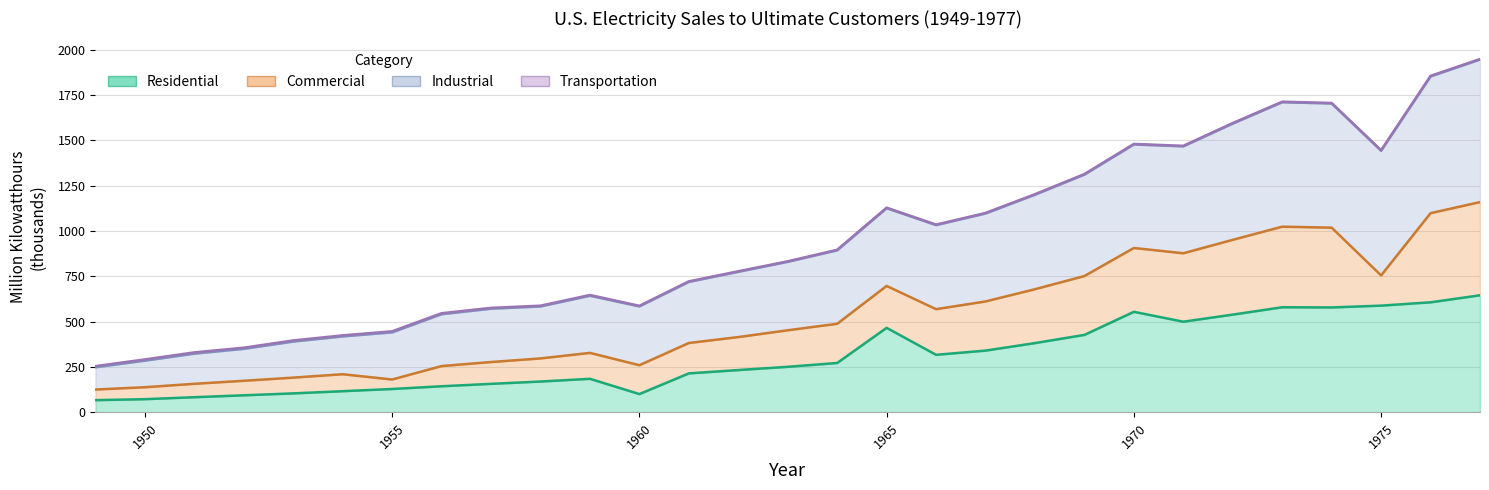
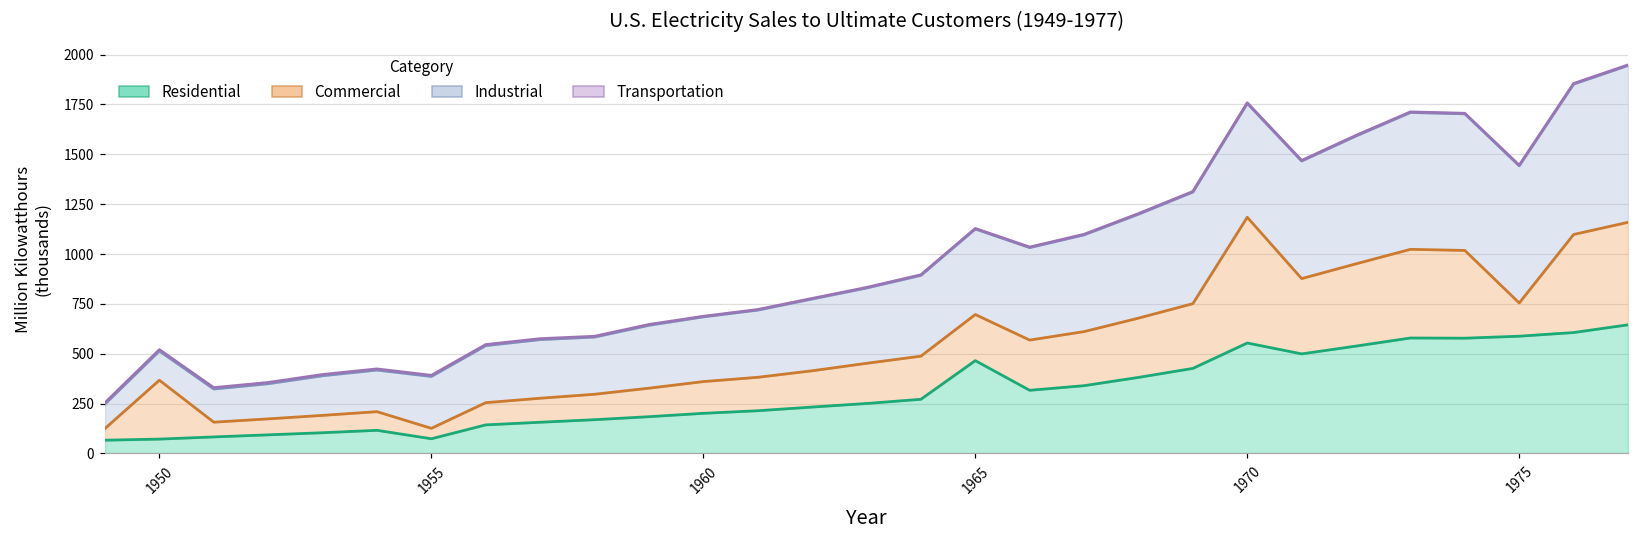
  {
    "Residential": {
      "1950": 70,
-     "1955": 130,
-     "1960": 100,
+     "1955": 70,
+     "1960": 200,
      "1965": 470,
      "1970": 550,
      "1975": 590
    },
    "Commercial": {
-     "1950": 70,
+     "1950": 300,
      "1955": 50,
      "1960": 160,
      "1965": 230,
-     "1970": 350,
+     "1970": 630,
      "1975": 170
    }
  }
